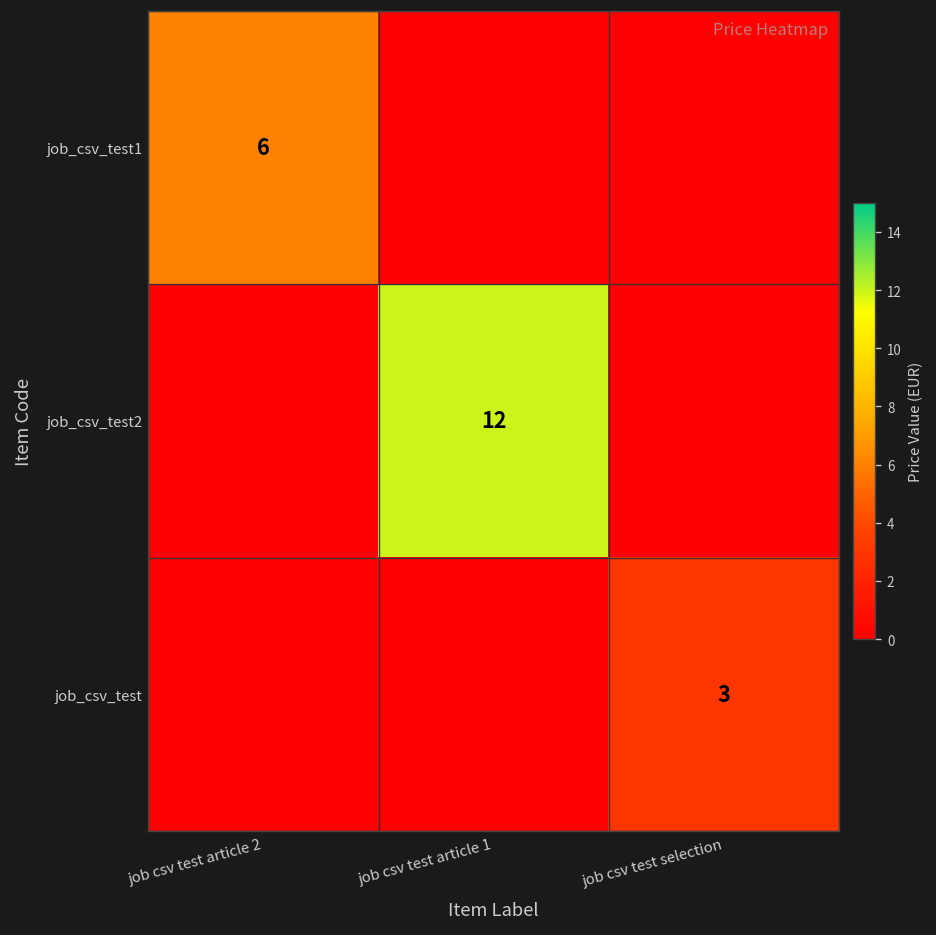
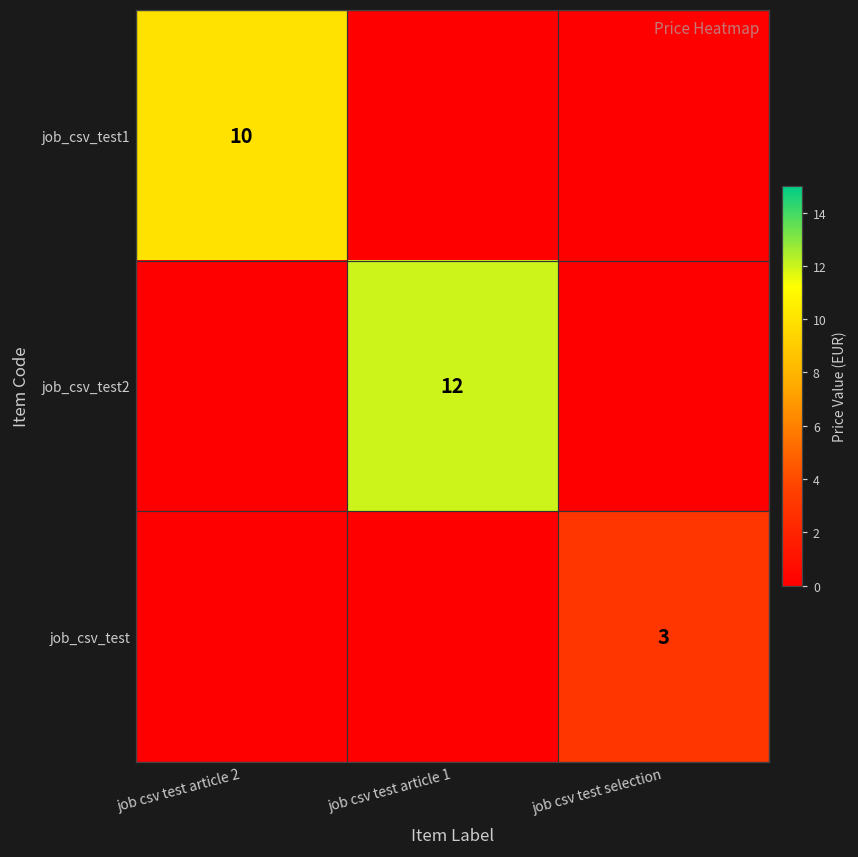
  {
    "job_csv_test1": {
-     "job csv test article 2": 6
+     "job csv test article 2": 10
    },
    "job_csv_test2": {
      "job csv test article 1": 12
    },
    "job_csv_test": {
      "job csv test selection": 3
    }
  }
